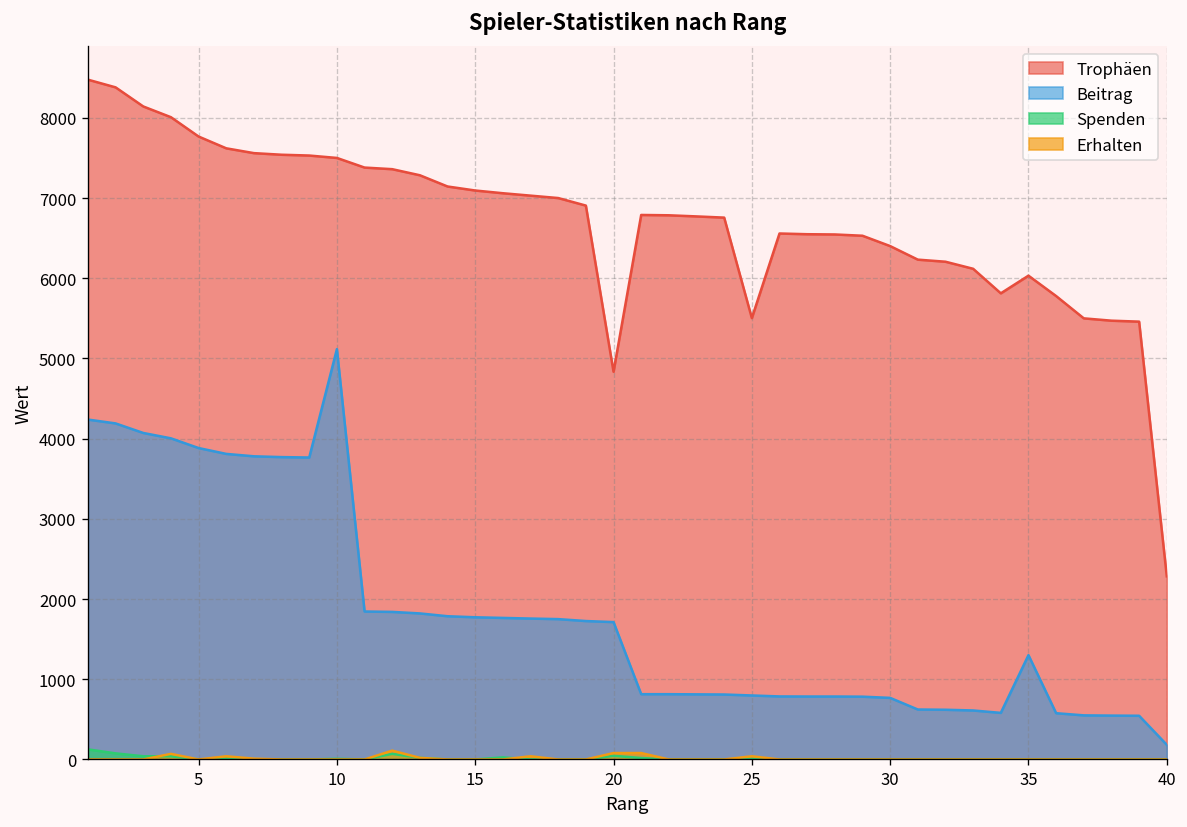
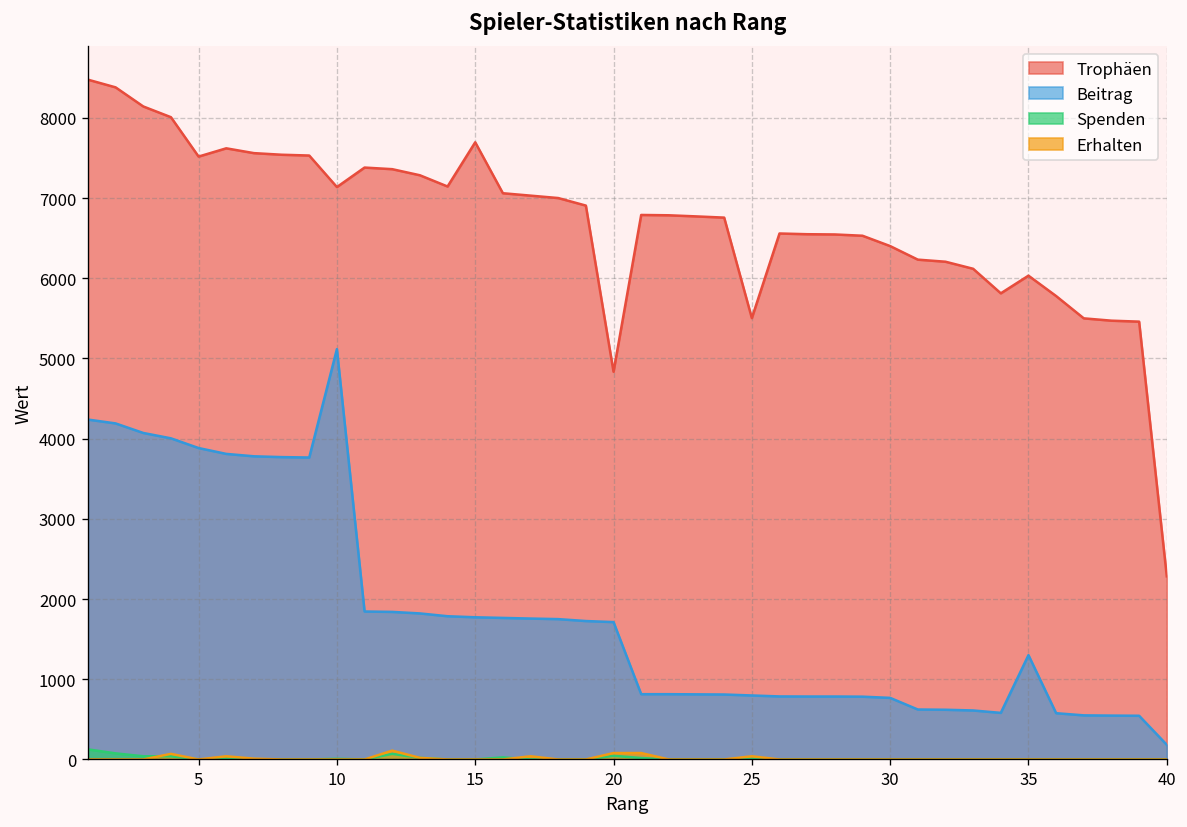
  {
    "Trophäen": {
-     "5": 7800,
-     "10": 7500,
-     "15": 7100,
+     "5": 7500,
+     "10": 7100,
+     "15": 7700,
      "20": 4800,
      "25": 5500,
      "30": 6400,
      "35": 6000,
      "40": 2300
    },
    "Beitrag": {
      "5": 3900,
      "10": 5100,
      "15": 1800,
      "20": 1700,
      "25": 800,
      "30": 800,
      "35": 1300,
      "40": 200
    }
  }
